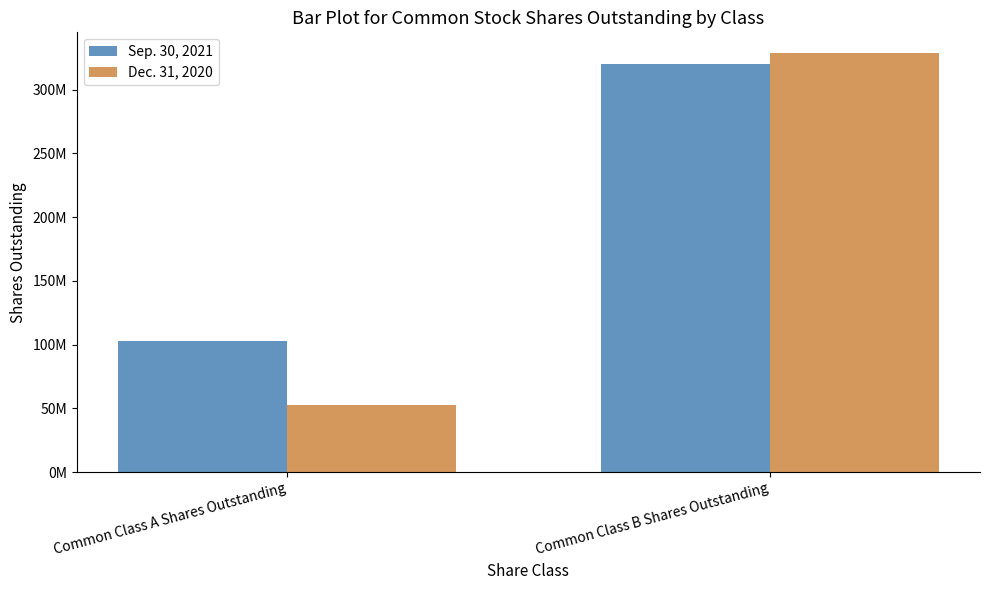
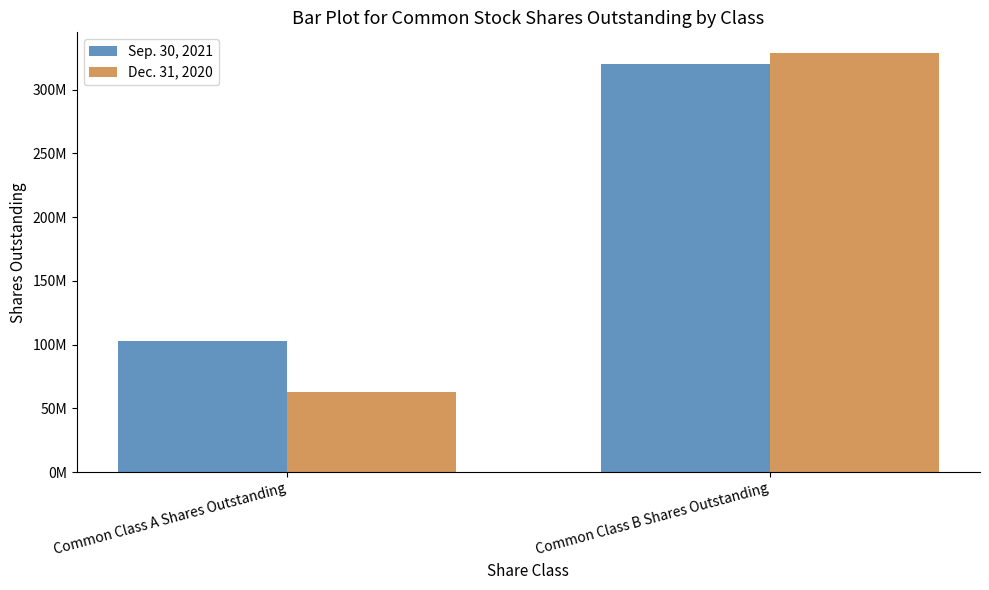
  {
    "Sep. 30, 2021": {
      "Common Class A Shares Outstanding": 103000000,
      "Common Class B Shares Outstanding": 320000000
    },
    "Dec. 31, 2020": {
-     "Common Class A Shares Outstanding": 52000000,
+     "Common Class A Shares Outstanding": 63000000,
      "Common Class B Shares Outstanding": 329000000
    }
  }
